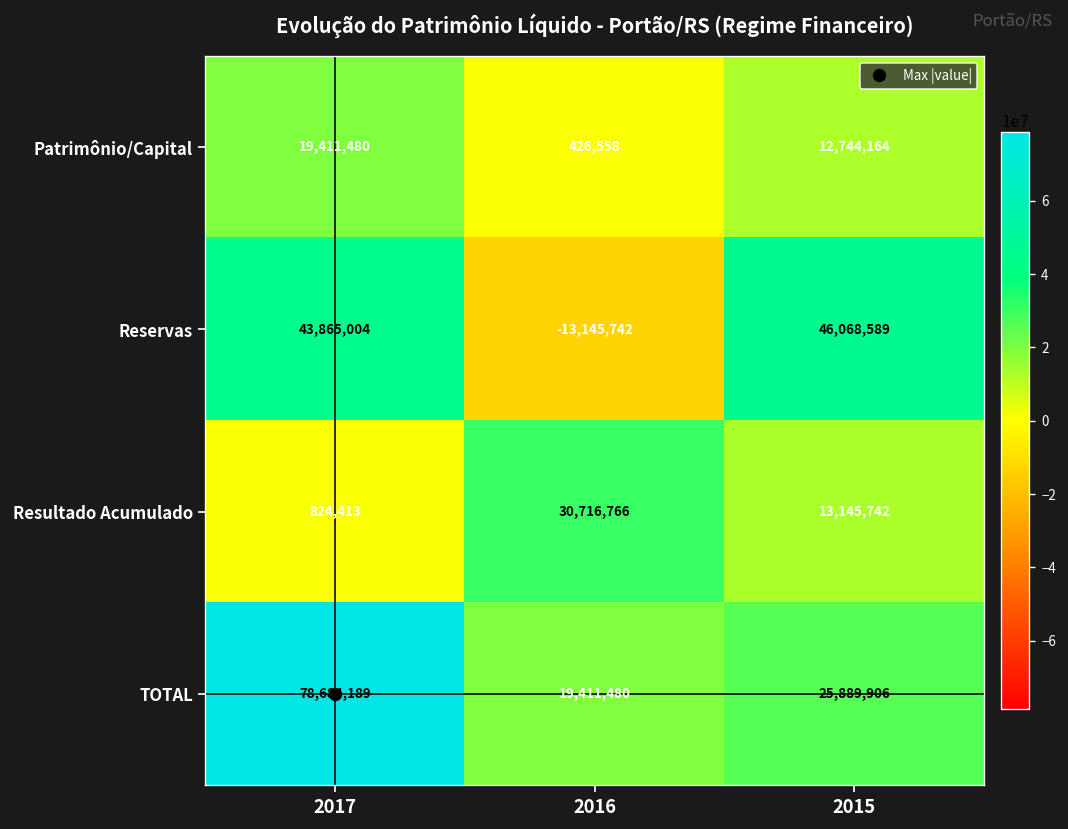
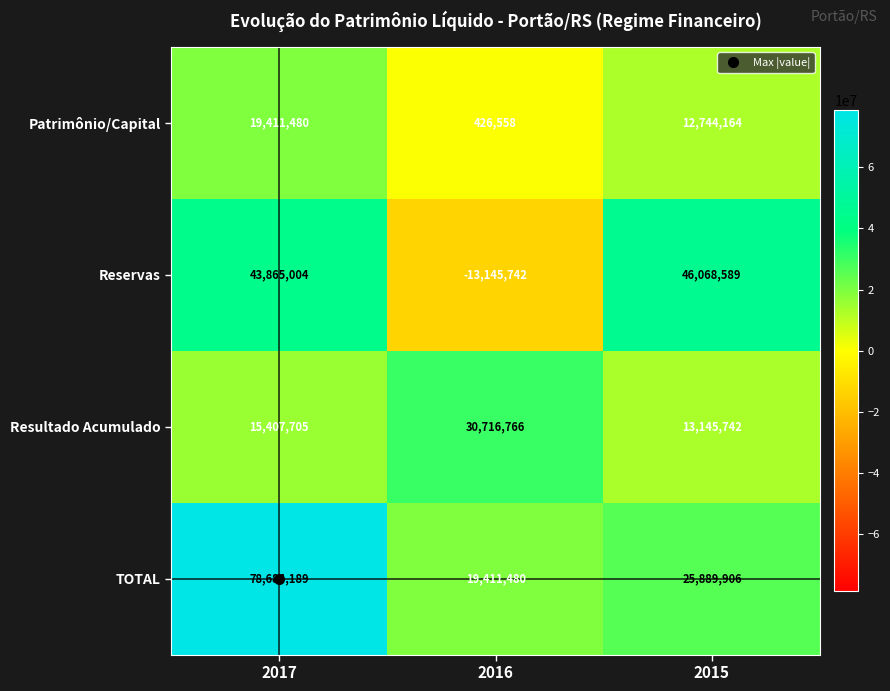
  {
    "Patrimônio/Capital": {
      "2017": "19,411,480",
      "2016": "426,558",
      "2015": "12,744,164"
    },
    "Reservas": {
      "2017": "43,865,004",
      "2016": "-13,145,742",
      "2015": "46,068,589"
    },
    "Resultado Acumulado": {
-     "2017": "824,413",
+     "2017": "15,407,705",
      "2016": "30,716,766",
      "2015": "13,145,742"
    },
    "TOTAL": {
      "2016": "19,411,480",
      "2015": "25,889,906"
    }
  }
